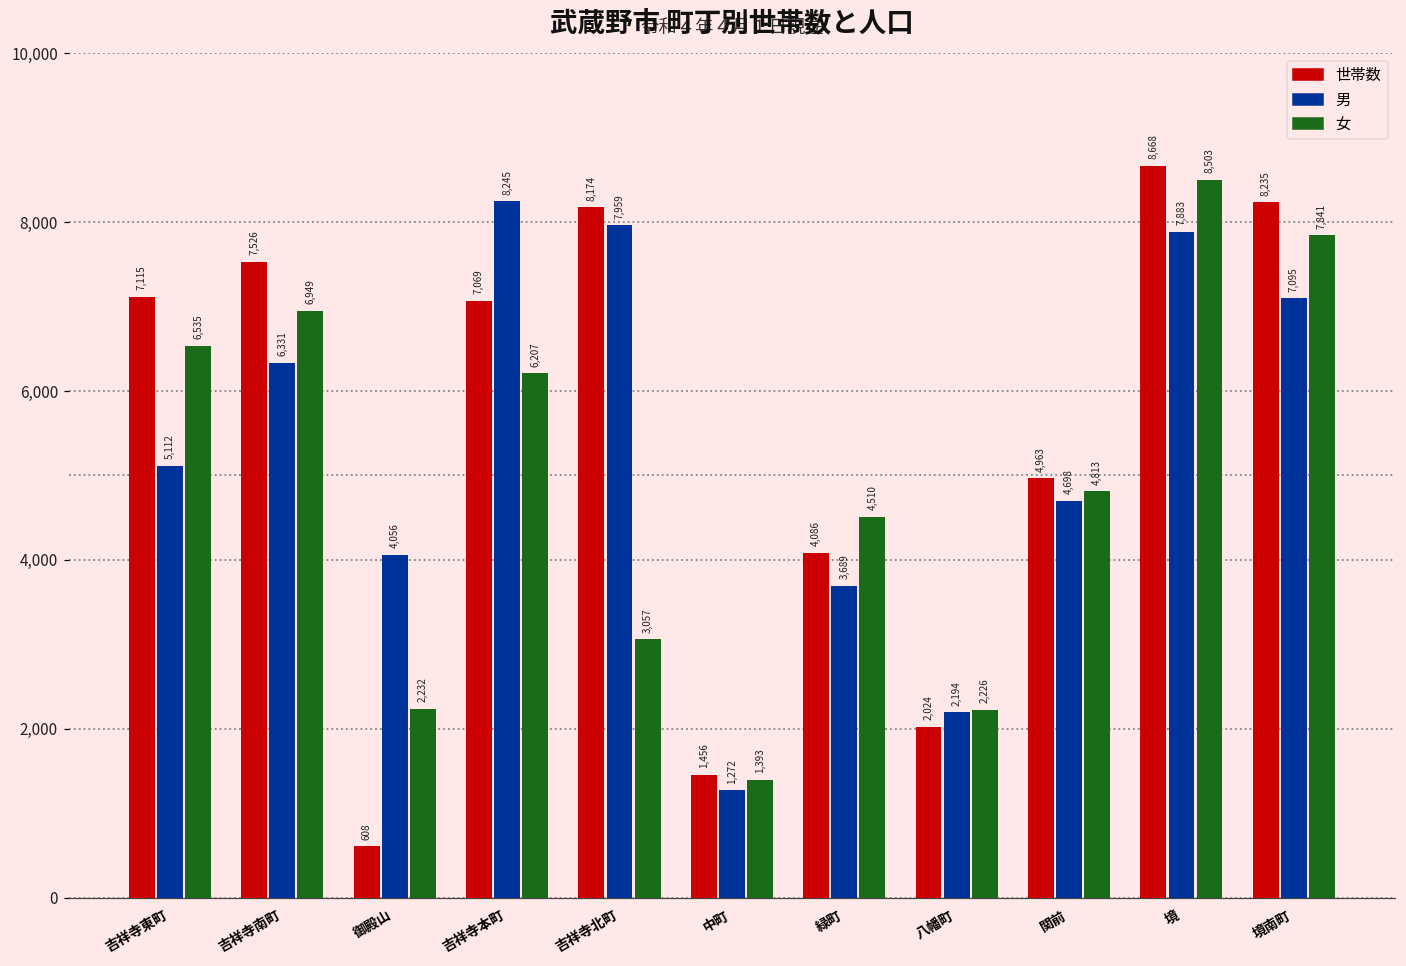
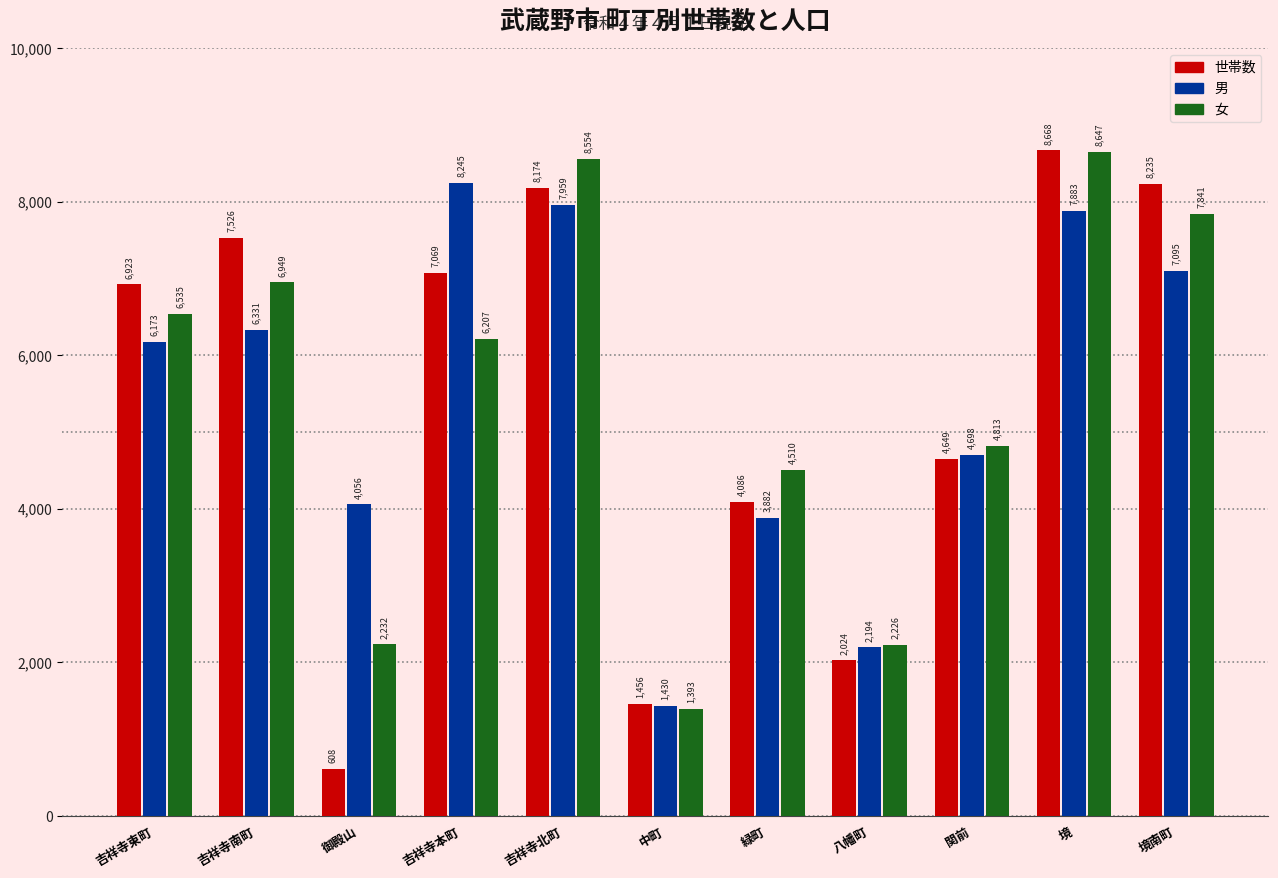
  {
    "世帯数": {
-     "吉祥寺東町": "7,115",
+     "吉祥寺東町": "6,923",
      "吉祥寺南町": "7,526",
      "御殿山": "608",
      "吉祥寺本町": "7,069",
      "吉祥寺北町": "8,174",
      "中町": "1,456",
      "緑町": "4,086",
      "八幡町": "2,024",
-     "関前": "4,963",
+     "関前": "4,649",
      "境": "8,668",
      "境南町": "8,235"
    },
    "男": {
-     "吉祥寺東町": "5,112",
+     "吉祥寺東町": "6,173",
      "吉祥寺南町": "6,331",
      "御殿山": "4,056",
      "吉祥寺本町": "8,245",
      "吉祥寺北町": "7,959",
-     "中町": "1,272",
-     "緑町": "3,689",
+     "中町": "1,430",
+     "緑町": "3,882",
      "八幡町": "2,194",
      "関前": "4,698",
      "境": "7,883",
      "境南町": "7,095"
    },
    "女": {
      "吉祥寺東町": "6,535",
      "吉祥寺南町": "6,949",
      "御殿山": "2,232",
      "吉祥寺本町": "6,207",
-     "吉祥寺北町": "3,057",
+     "吉祥寺北町": "8,554",
      "中町": "1,393",
      "緑町": "4,510",
      "八幡町": "2,226",
      "関前": "4,813",
-     "境": "8,503",
+     "境": "8,647",
      "境南町": "7,841"
    }
  }
